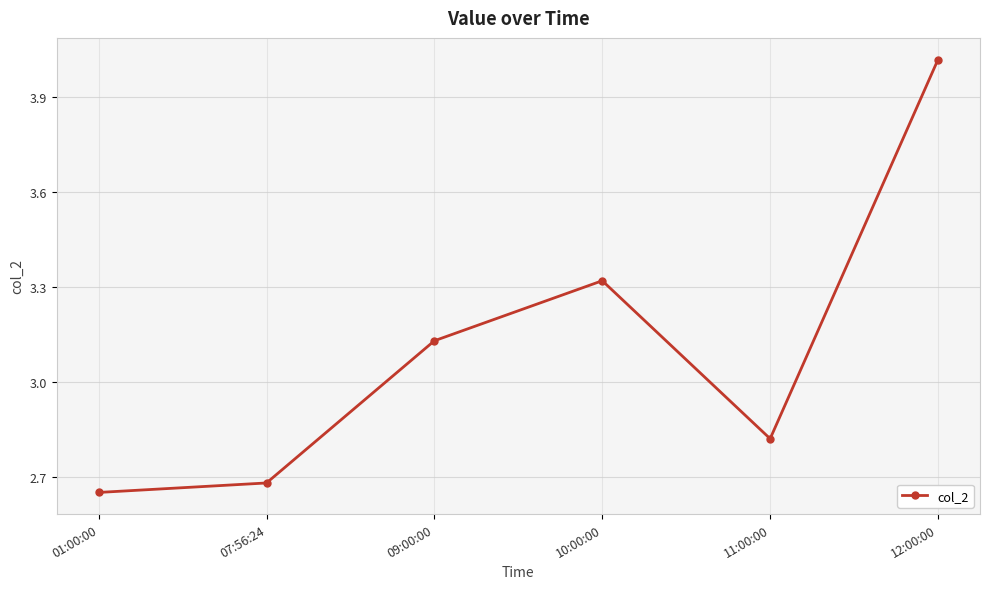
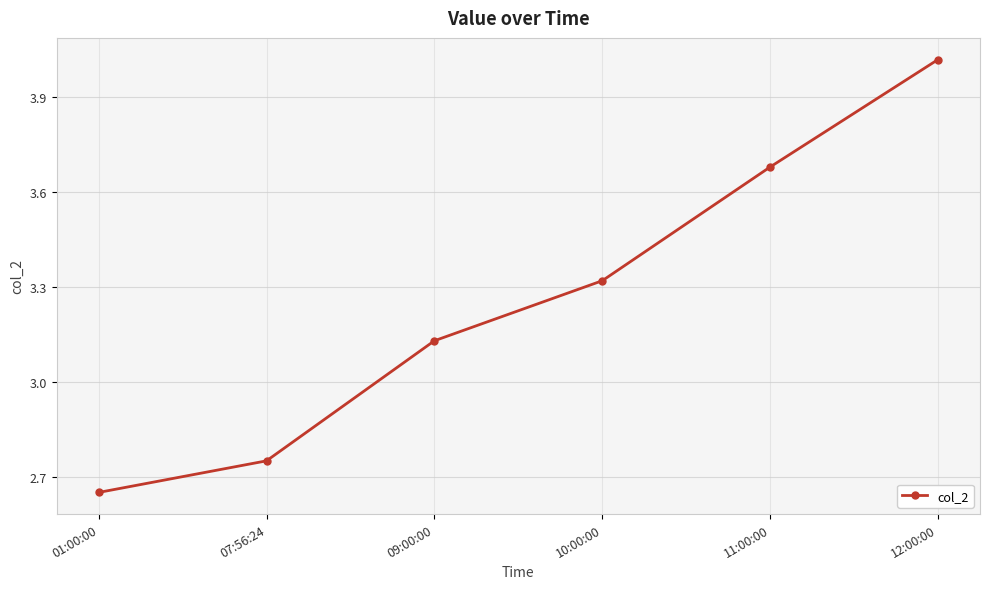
  {
    "01:00:00": 2.65,
-   "07:56:24": 2.68,
+   "07:56:24": 2.75,
    "09:00:00": 3.13,
    "10:00:00": 3.32,
-   "11:00:00": 2.82,
+   "11:00:00": 3.68,
    "12:00:00": 4.02
  }
